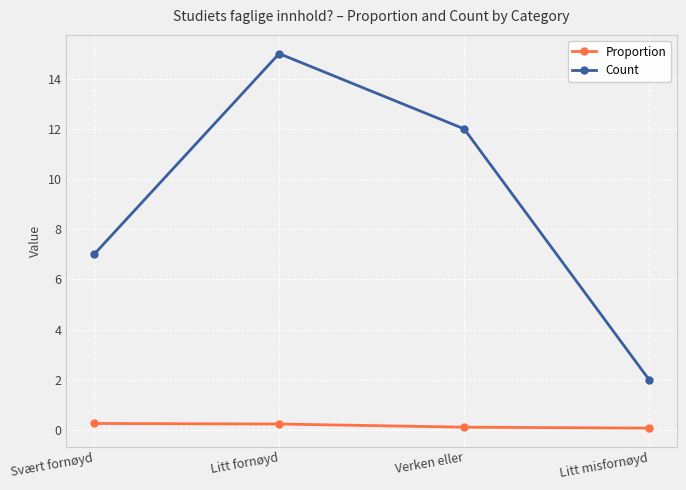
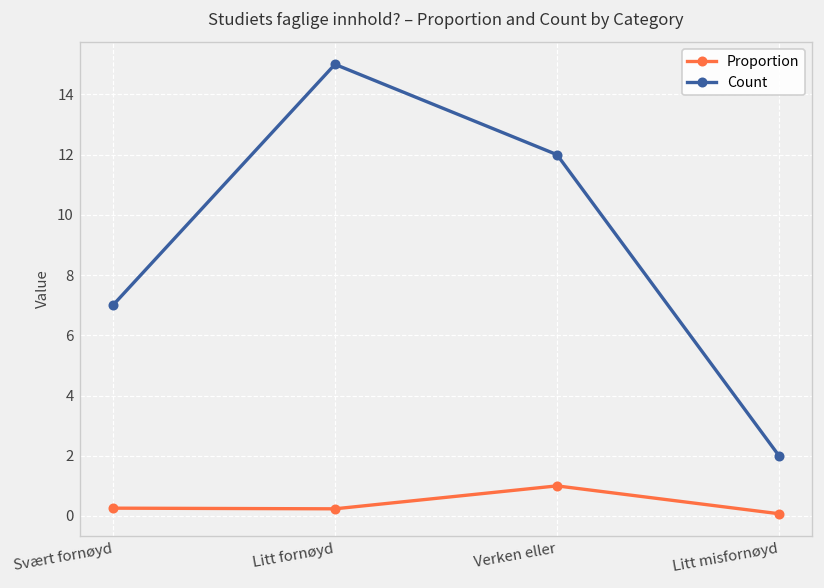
  {
    "Proportion": {
      "Svært fornøyd": 0.3,
      "Litt fornøyd": 0.2,
-     "Verken eller": 0.1,
+     "Verken eller": 1.0,
      "Litt misfornøyd": 0.1
    },
    "Count": {
      "Svært fornøyd": 7.0,
      "Litt fornøyd": 15.0,
      "Verken eller": 12.0,
      "Litt misfornøyd": 2.0
    }
  }
